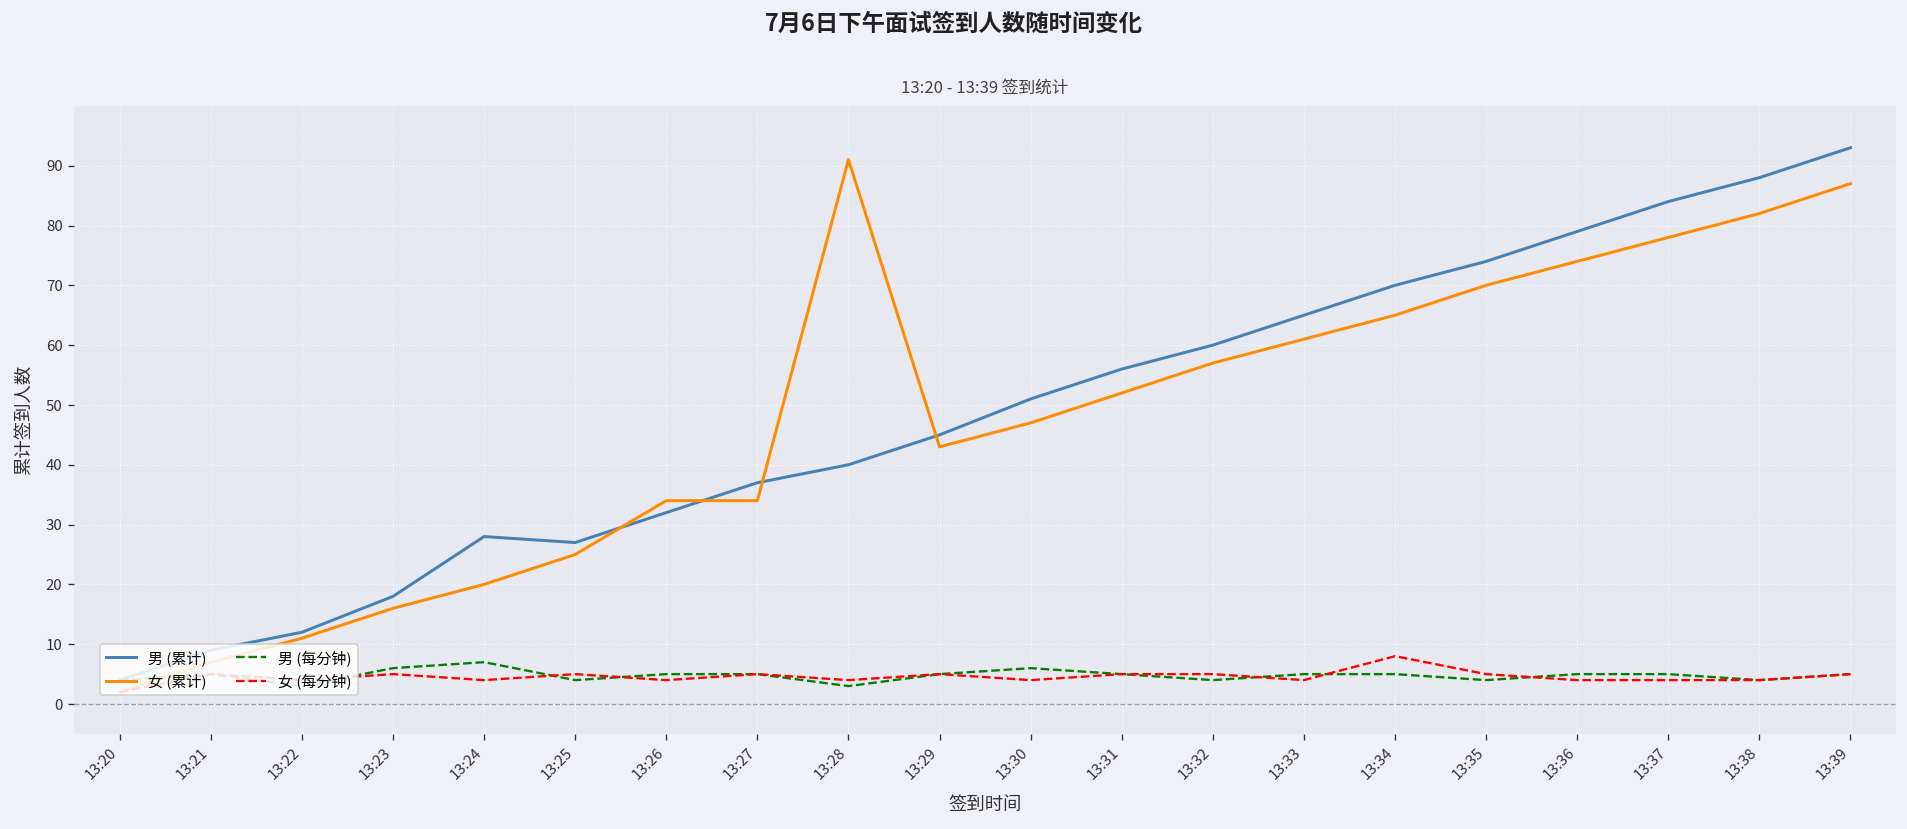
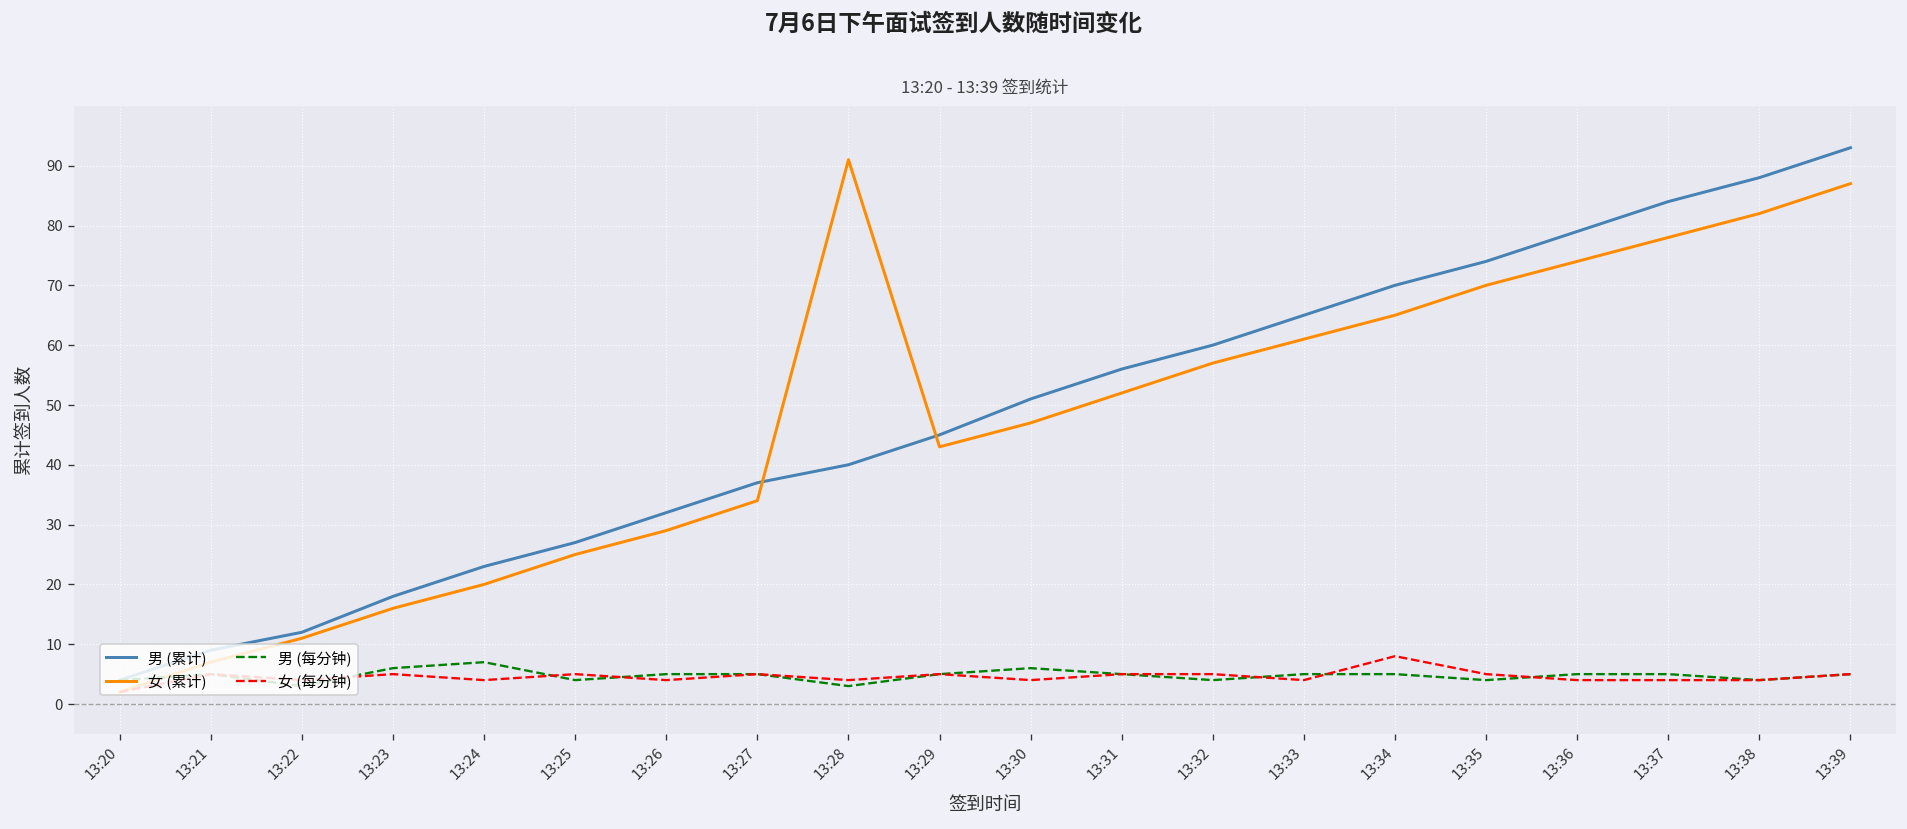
  {
    "男 (累计)": {
      "13:22": 12,
      "13:23": 18,
-     "13:24": 28,
+     "13:24": 23,
      "13:25": 27,
      "13:26": 32,
      "13:27": 37,
      "13:28": 40,
      "13:29": 45,
      "13:30": 51,
      "13:31": 56,
      "13:32": 60,
      "13:33": 65,
      "13:34": 70,
      "13:35": 74,
      "13:36": 79,
      "13:37": 84,
      "13:38": 88,
      "13:39": 93
    },
    "女 (累计)": {
      "13:22": 11,
      "13:23": 16,
      "13:24": 20,
      "13:25": 25,
-     "13:26": 34,
+     "13:26": 29,
      "13:27": 34,
      "13:28": 91,
      "13:29": 43,
      "13:30": 47,
      "13:31": 52,
      "13:32": 57,
      "13:33": 61,
      "13:34": 65,
      "13:35": 70,
      "13:36": 74,
      "13:37": 78,
      "13:38": 82,
      "13:39": 87
    },
    "男 (每分钟)": {
      "13:23": 6,
      "13:24": 7,
      "13:25": 4,
      "13:26": 5,
      "13:28": 3,
      "13:30": 6,
      "13:32": 4,
      "13:33": 5,
      "13:34": 5,
      "13:35": 4,
      "13:36": 5,
      "13:37": 5
    },
    "女 (每分钟)": {
      "13:23": 5,
      "13:24": 4,
      "13:25": 5,
      "13:26": 4,
      "13:28": 4,
      "13:30": 4,
      "13:32": 5,
      "13:33": 4,
      "13:34": 8,
      "13:35": 5,
      "13:36": 4,
      "13:37": 4
    }
  }
